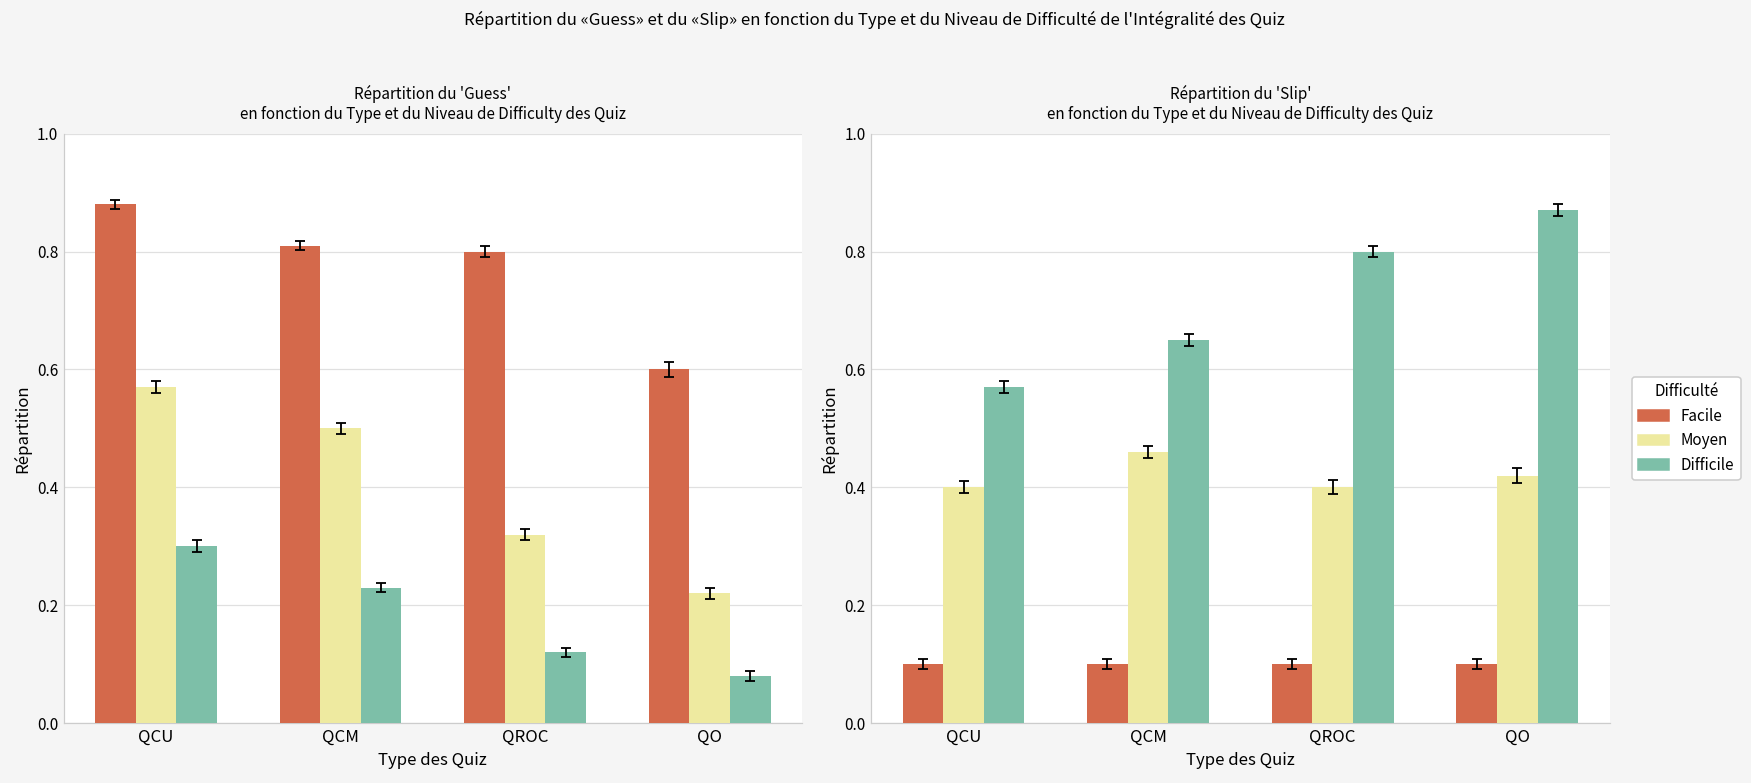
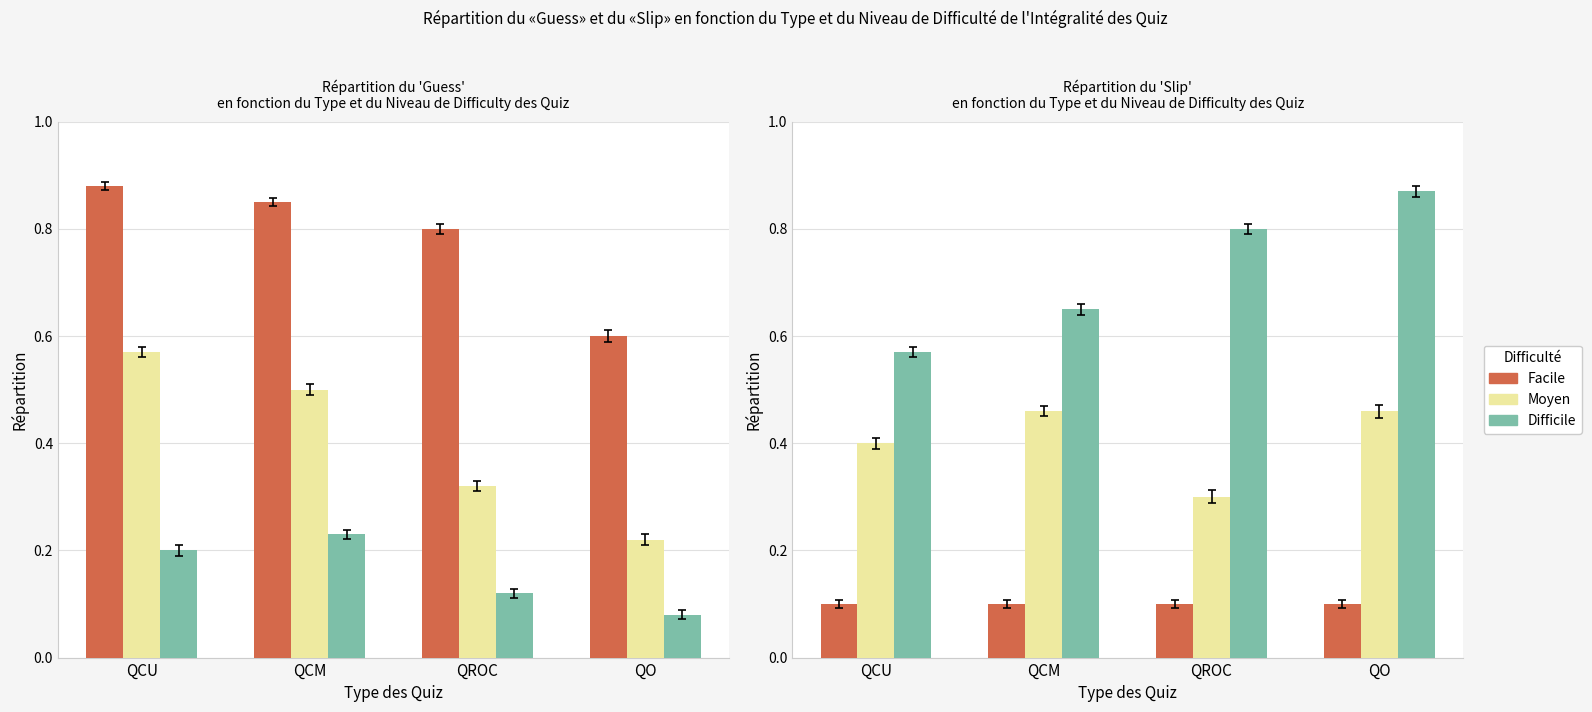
  {
    "Répartition du 'Guess' en fonction du Type et du Niveau de Difficulty des Quiz": {
      "Facile": {
        "QCU": 0.88,
-       "QCM": 0.81,
+       "QCM": 0.85,
        "QROC": 0.80,
        "QO": 0.60
      },
      "Moyen": {
        "QCU": 0.57,
        "QCM": 0.50,
        "QROC": 0.32,
        "QO": 0.22
      },
      "Difficile": {
-       "QCU": 0.3,
+       "QCU": 0.2,
        "QCM": 0.23,
        "QROC": 0.12,
        "QO": 0.08
      }
    },
    "Répartition du 'Slip' en fonction du Type et du Niveau de Difficulty des Quiz": {
      "Facile": {
        "QCU": 0.10,
        "QCM": 0.10,
        "QROC": 0.10,
        "QO": 0.10
      },
      "Moyen": {
        "QCU": 0.40,
        "QCM": 0.46,
-       "QROC": 0.4,
-       "QO": 0.42
+       "QROC": 0.3,
+       "QO": 0.46
      },
      "Difficile": {
        "QCU": 0.57,
        "QCM": 0.65,
        "QROC": 0.80,
        "QO": 0.87
      }
    }
  }
